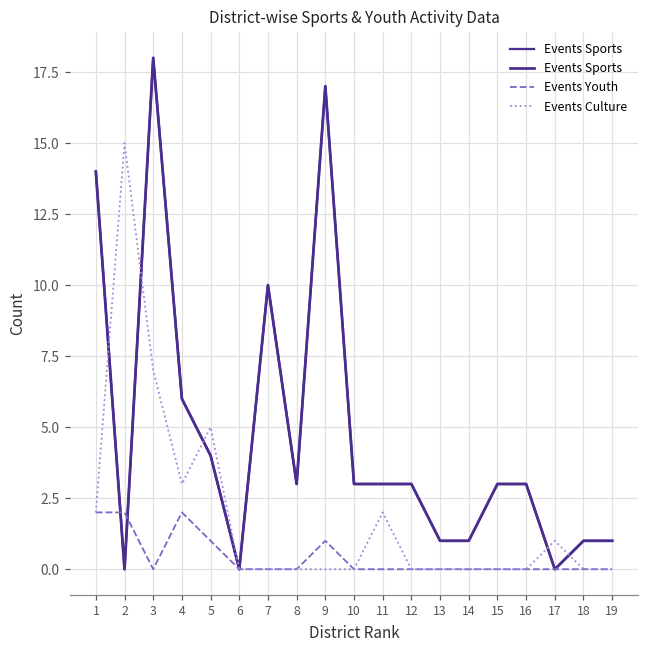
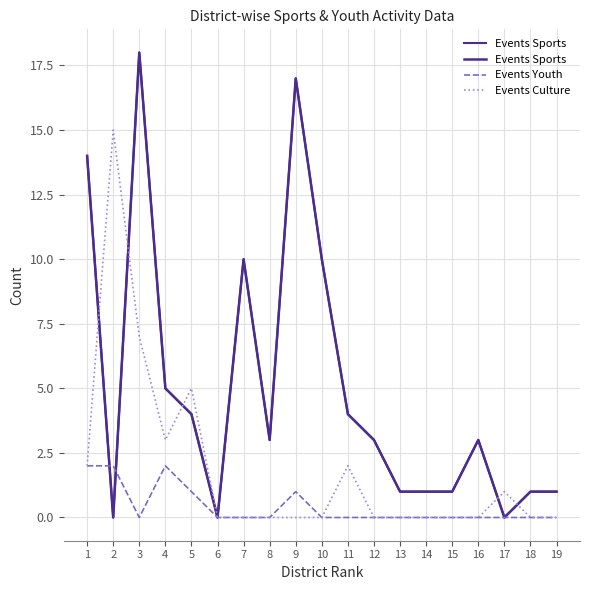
  {
    "Events Sports": {
      "1": 14,
      "2": 0,
      "3": 18,
-     "4": 6,
+     "4": 5,
      "5": 4,
      "7": 10,
      "8": 3,
      "9": 17,
-     "10": 3,
-     "11": 3,
+     "10": 10,
+     "11": 4,
      "12": 3,
      "13": 1,
      "14": 1,
-     "15": 3,
+     "15": 1,
      "16": 3,
      "18": 1,
      "19": 1
    }
  }
